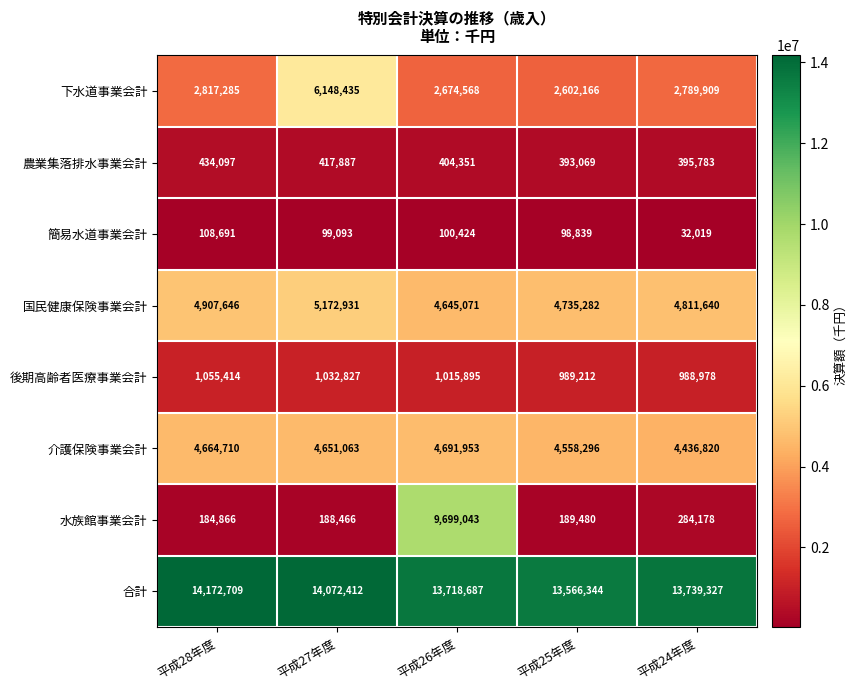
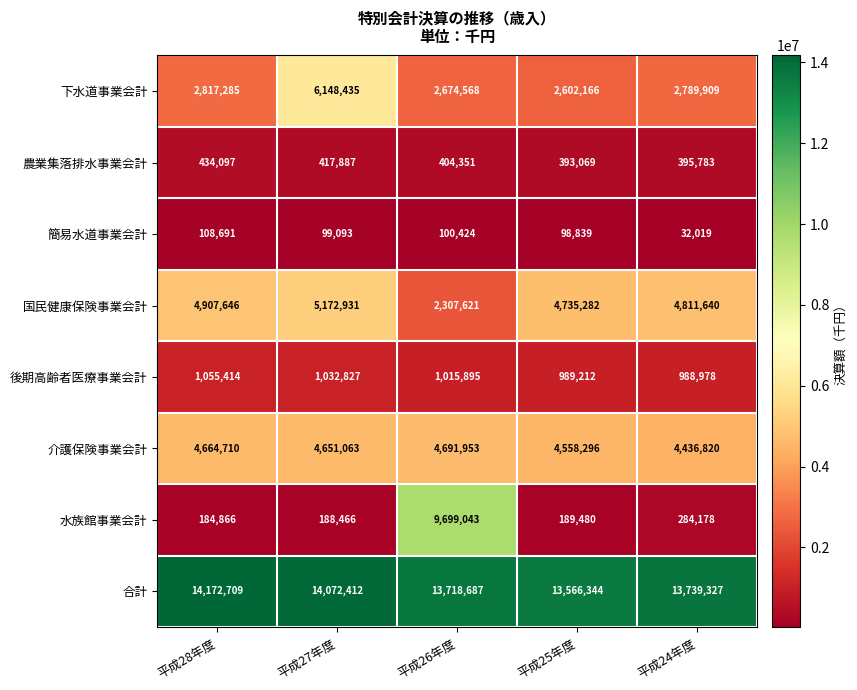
  {
    "下水道事業会計": {
      "平成28年度": "2,817,285",
      "平成27年度": "6,148,435",
      "平成26年度": "2,674,568",
      "平成25年度": "2,602,166",
      "平成24年度": "2,789,909"
    },
    "農業集落排水事業会計": {
      "平成28年度": "434,097",
      "平成27年度": "417,887",
      "平成26年度": "404,351",
      "平成25年度": "393,069",
      "平成24年度": "395,783"
    },
    "簡易水道事業会計": {
      "平成28年度": "108,691",
      "平成27年度": "99,093",
      "平成26年度": "100,424",
      "平成25年度": "98,839",
      "平成24年度": "32,019"
    },
    "国民健康保険事業会計": {
      "平成28年度": "4,907,646",
      "平成27年度": "5,172,931",
-     "平成26年度": "4,645,071",
+     "平成26年度": "2,307,621",
      "平成25年度": "4,735,282",
      "平成24年度": "4,811,640"
    },
    "後期高齢者医療事業会計": {
      "平成28年度": "1,055,414",
      "平成27年度": "1,032,827",
      "平成26年度": "1,015,895",
      "平成25年度": "989,212",
      "平成24年度": "988,978"
    },
    "介護保険事業会計": {
      "平成28年度": "4,664,710",
      "平成27年度": "4,651,063",
      "平成26年度": "4,691,953",
      "平成25年度": "4,558,296",
      "平成24年度": "4,436,820"
    },
    "水族館事業会計": {
      "平成28年度": "184,866",
      "平成27年度": "188,466",
      "平成26年度": "9,699,043",
      "平成25年度": "189,480",
      "平成24年度": "284,178"
    },
    "合計": {
      "平成28年度": "14,172,709",
      "平成27年度": "14,072,412",
      "平成26年度": "13,718,687",
      "平成25年度": "13,566,344",
      "平成24年度": "13,739,327"
    }
  }
